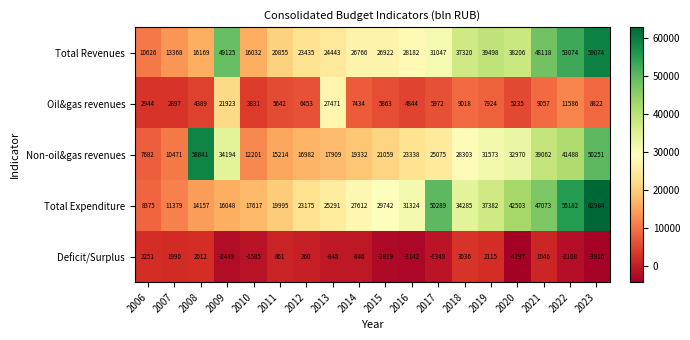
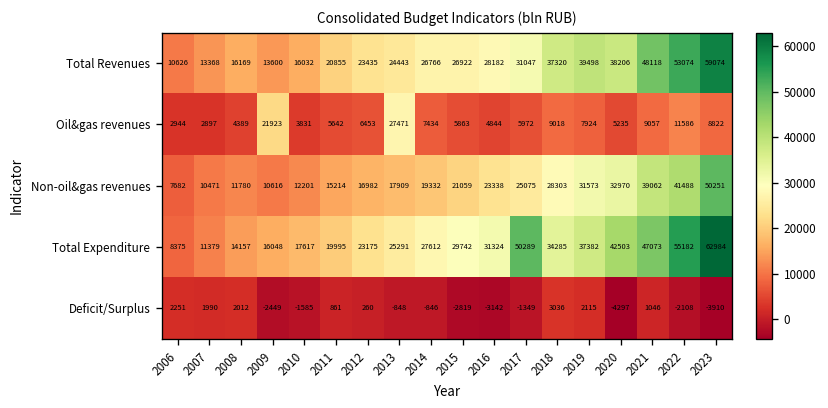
  {
    "Total Revenues": {
      "2006": 10626,
      "2007": 13368,
      "2008": 16169,
-     "2009": 49125,
+     "2009": 13600,
      "2010": 16032,
      "2011": 20855,
      "2012": 23435,
      "2013": 24443,
      "2014": 26766,
      "2015": 26922,
      "2016": 28182,
      "2017": 31047,
      "2018": 37320,
      "2019": 39498,
      "2020": 38206,
      "2021": 48118,
      "2022": 53074,
      "2023": 59074
    },
    "Oil&gas revenues": {
      "2006": 2944,
      "2007": 2897,
      "2008": 4389,
      "2009": 21923,
      "2010": 3831,
      "2011": 5642,
      "2012": 6453,
      "2013": 27471,
      "2014": 7434,
      "2015": 5863,
      "2016": 4844,
      "2017": 5972,
      "2018": 9018,
      "2019": 7924,
      "2020": 5235,
      "2021": 9057,
      "2022": 11586,
      "2023": 8822
    },
    "Non-oil&gas revenues": {
      "2006": 7682,
      "2007": 10471,
-     "2008": 58841,
-     "2009": 34194,
+     "2008": 11780,
+     "2009": 10616,
      "2010": 12201,
      "2011": 15214,
      "2012": 16982,
      "2013": 17909,
      "2014": 19332,
      "2015": 21059,
      "2016": 23338,
      "2017": 25075,
      "2018": 28303,
      "2019": 31573,
      "2020": 32970,
      "2021": 39062,
      "2022": 41488,
      "2023": 50251
    },
    "Total Expenditure": {
      "2006": 8375,
      "2007": 11379,
      "2008": 14157,
      "2009": 16048,
      "2010": 17617,
      "2011": 19995,
      "2012": 23175,
      "2013": 25291,
      "2014": 27612,
      "2015": 29742,
      "2016": 31324,
      "2017": 50289,
      "2018": 34285,
      "2019": 37382,
      "2020": 42503,
      "2021": 47073,
      "2022": 55182,
      "2023": 62984
    },
    "Deficit/Surplus": {
      "2006": 2251,
      "2007": 1990,
      "2008": 2012,
      "2009": -2449,
      "2010": -1585,
      "2011": 861,
      "2012": 260,
      "2013": -848,
      "2014": -846,
      "2015": -2819,
      "2016": -3142,
      "2017": -1349,
      "2018": 3036,
      "2019": 2115,
      "2020": -4297,
      "2021": 1046,
      "2022": -2108,
      "2023": -3910
    }
  }
